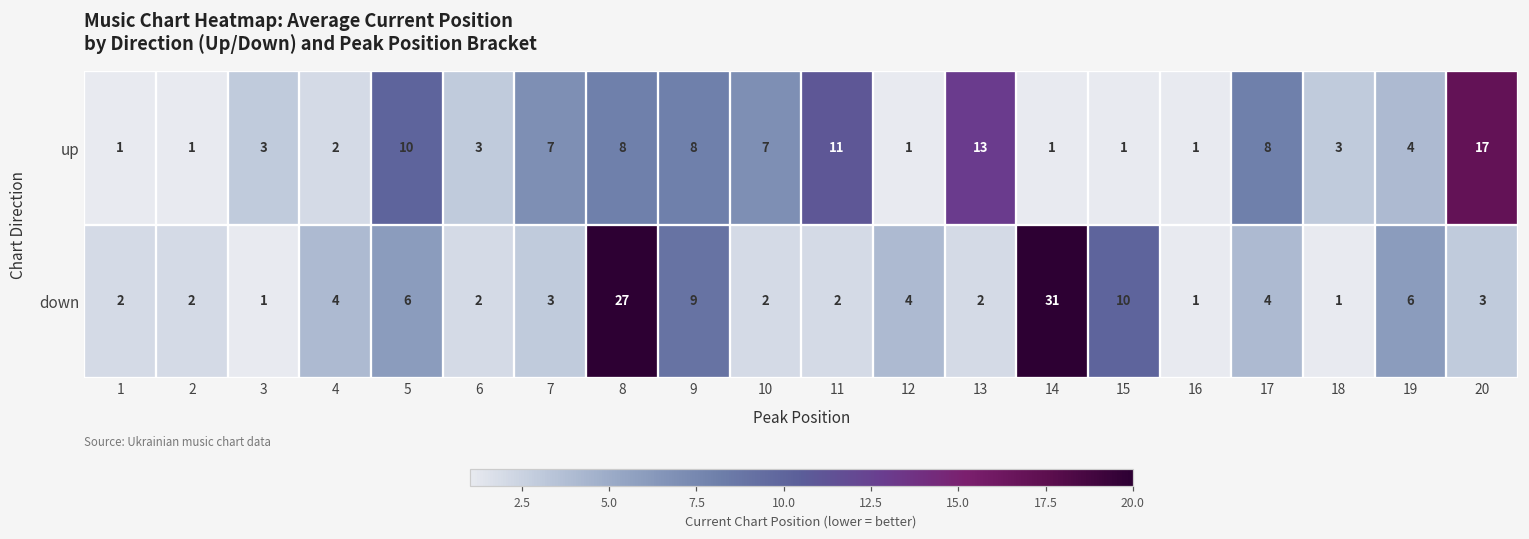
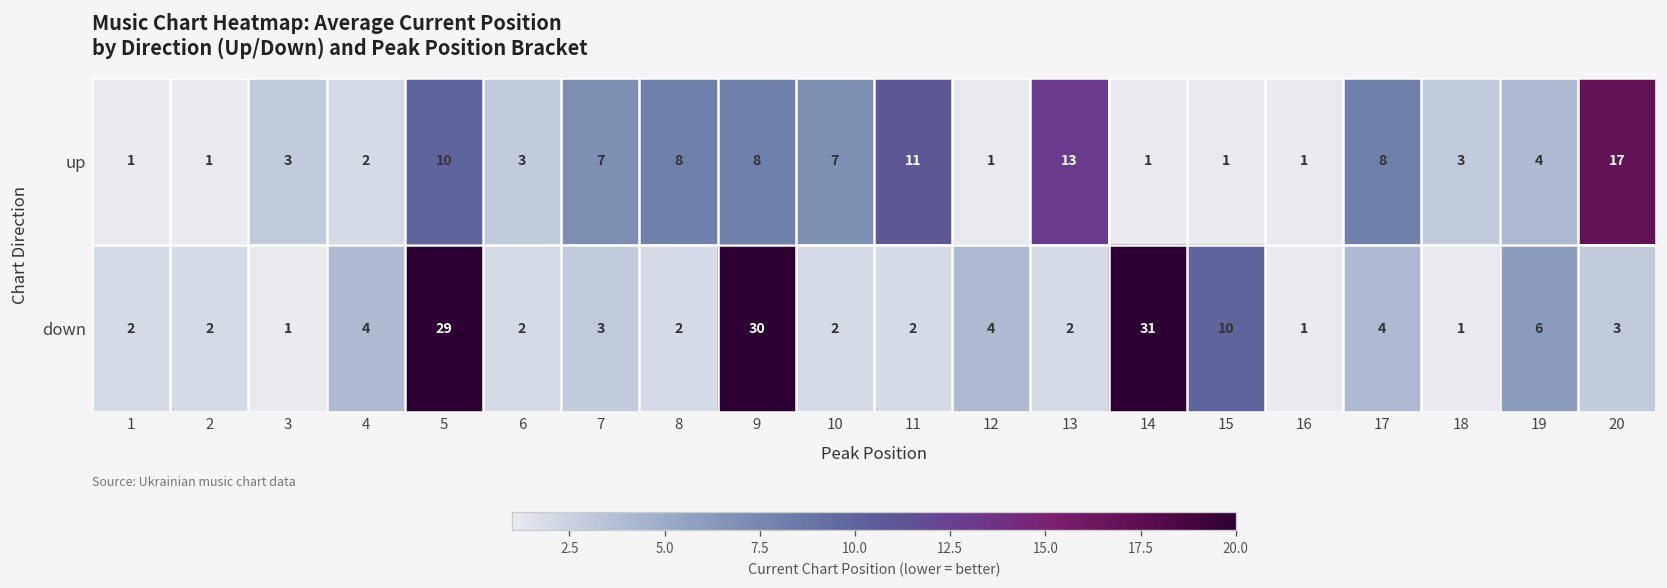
  {
    "up": {
      "1": 1,
      "2": 1,
      "3": 3,
      "4": 2,
      "5": 10,
      "6": 3,
      "7": 7,
      "8": 8,
      "9": 8,
      "10": 7,
      "11": 11,
      "12": 1,
      "13": 13,
      "14": 1,
      "15": 1,
      "16": 1,
      "17": 8,
      "18": 3,
      "19": 4,
      "20": 17
    },
    "down": {
      "1": 2,
      "2": 2,
      "3": 1,
      "4": 4,
-     "5": 6,
+     "5": 29,
      "6": 2,
      "7": 3,
-     "8": 27,
-     "9": 9,
+     "8": 2,
+     "9": 30,
      "10": 2,
      "11": 2,
      "12": 4,
      "13": 2,
      "14": 31,
      "15": 10,
      "16": 1,
      "17": 4,
      "18": 1,
      "19": 6,
      "20": 3
    }
  }
